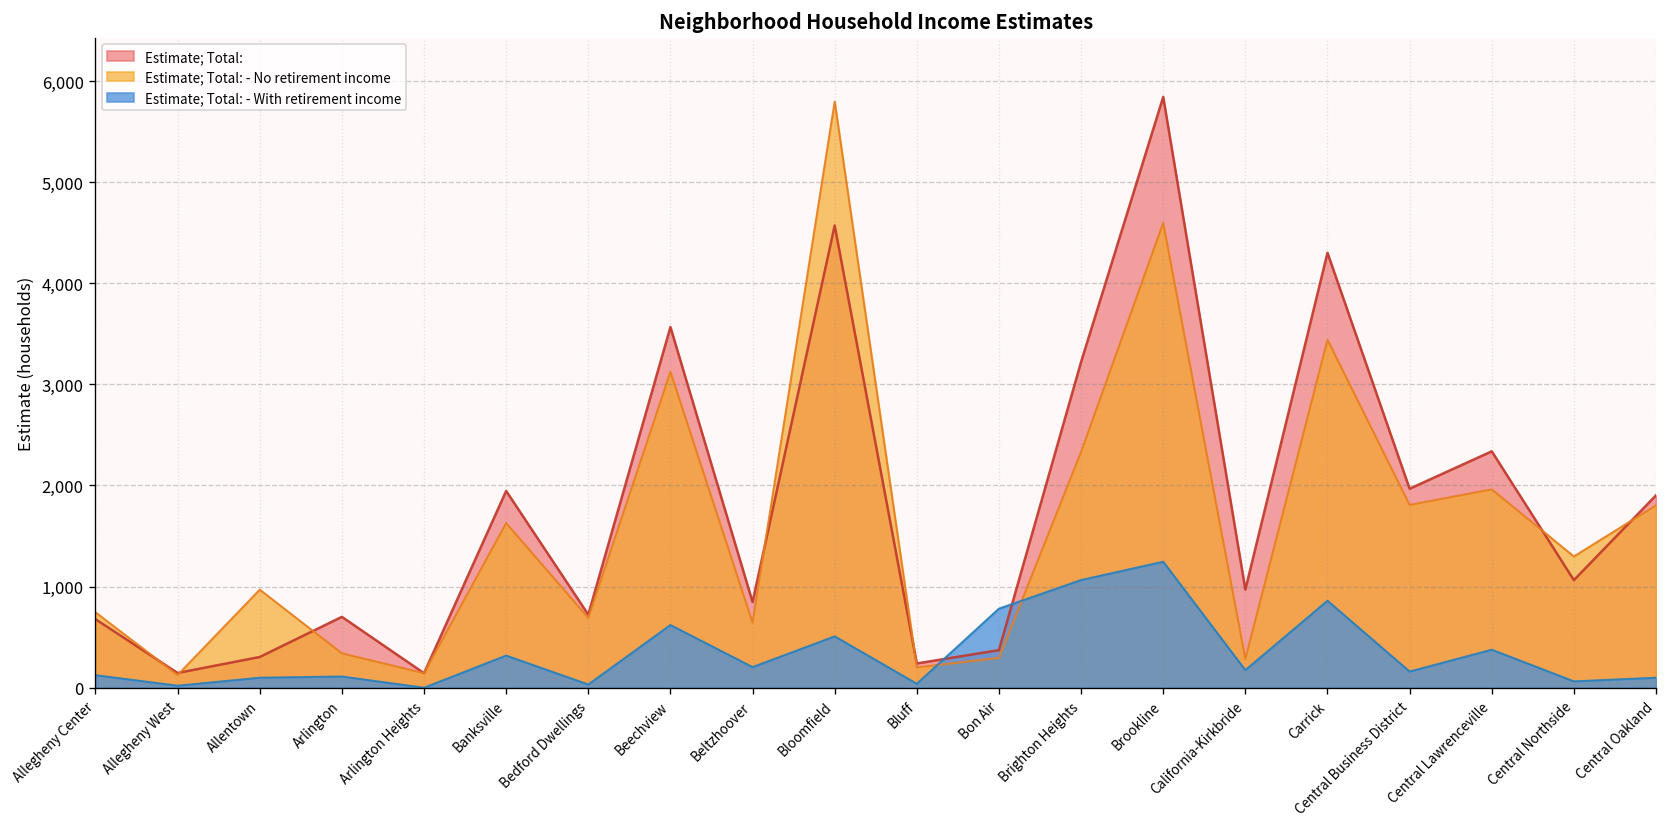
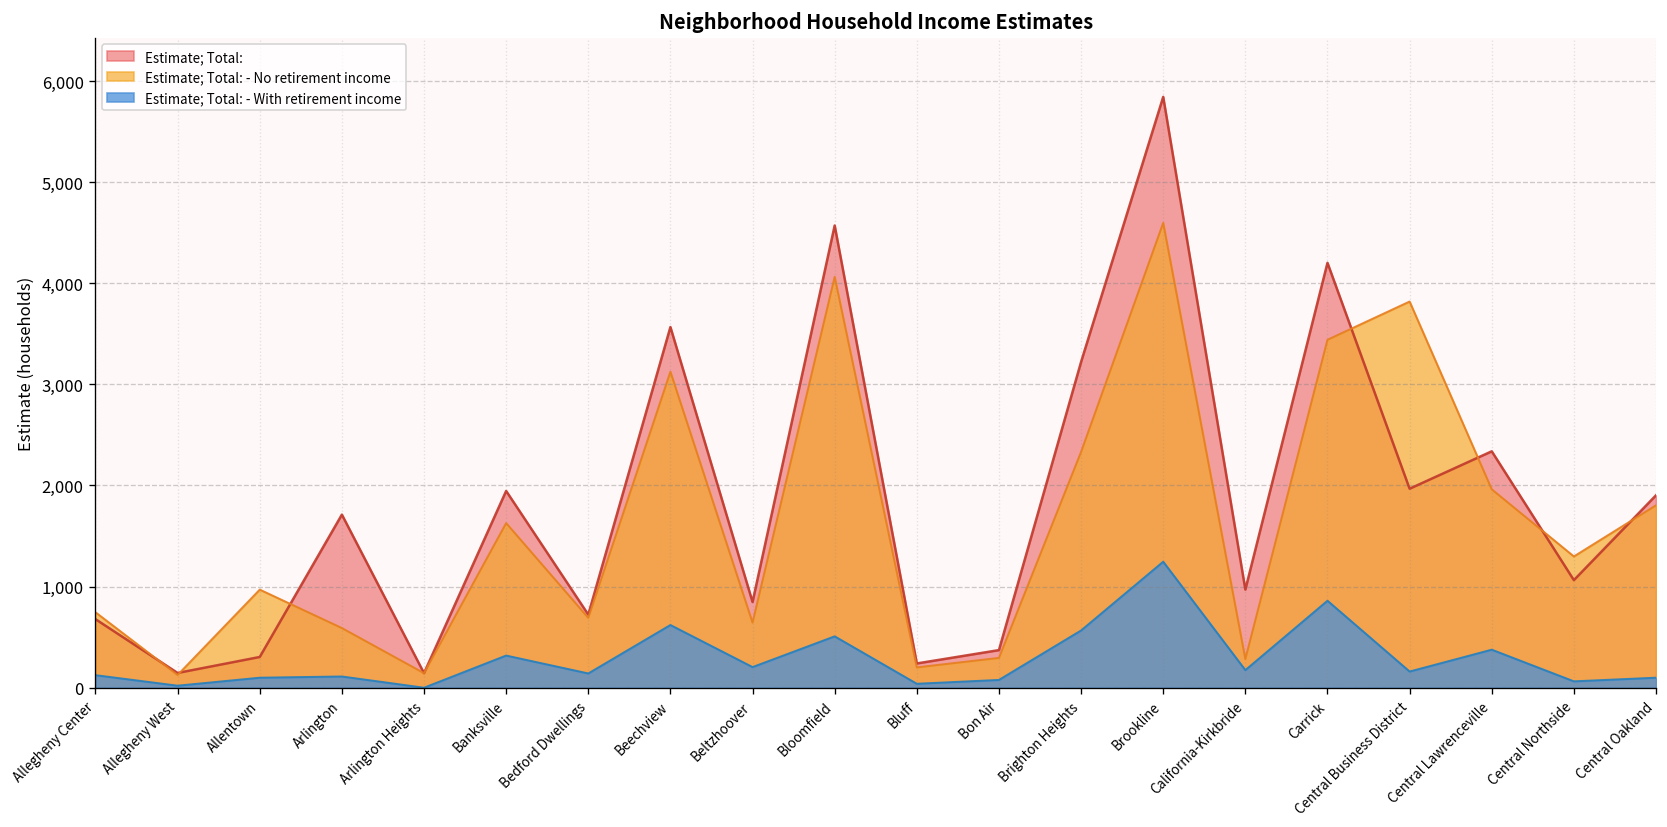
  {
    "Estimate; Total:": {
      "Allegheny Center": "700",
      "Allentown": "300",
-     "Arlington": "700",
+     "Arlington": "1,700",
      "Banksville": "1,900",
      "Bedford Dwellings": "700",
      "Beechview": "3,600",
      "Beltzhoover": "800",
      "Bloomfield": "4,600",
      "Bluff": "200",
      "Bon Air": "400",
      "Brighton Heights": "3,200",
      "Brookline": "5,800",
      "California-Kirkbride": "1,000",
-     "Carrick": "4,300",
+     "Carrick": "4,200",
      "Central Business District": "2,000",
      "Central Lawrenceville": "2,300",
      "Central Northside": "1,100",
      "Central Oakland": "1,900"
    },
    "Estimate; Total: - No retirement income": {
      "Allegheny Center": "700",
      "Allentown": "1,000",
-     "Arlington": "300",
+     "Arlington": "600",
      "Banksville": "1,600",
      "Bedford Dwellings": "700",
      "Beechview": "3,100",
      "Beltzhoover": "600",
-     "Bloomfield": "5,800",
+     "Bloomfield": "4,100",
      "Bluff": "200",
      "Bon Air": "300",
      "Brighton Heights": "2,300",
      "Brookline": "4,600",
      "California-Kirkbride": "300",
      "Carrick": "3,400",
-     "Central Business District": "1,800",
+     "Central Business District": "3,800",
      "Central Lawrenceville": "2,000",
      "Central Northside": "1,300",
      "Central Oakland": "1,800"
    },
    "Estimate; Total: - With retirement income": {
      "Allegheny Center": "100",
      "Allegheny West": "0",
      "Allentown": "100",
      "Arlington": "100",
      "Arlington Heights": "0",
      "Banksville": "300",
-     "Bedford Dwellings": "0",
+     "Bedford Dwellings": "100",
      "Beechview": "600",
      "Beltzhoover": "200",
      "Bloomfield": "500",
      "Bluff": "0",
-     "Bon Air": "800",
-     "Brighton Heights": "1,100",
+     "Bon Air": "100",
+     "Brighton Heights": "600",
      "Brookline": "1,200",
      "California-Kirkbride": "200",
      "Carrick": "900",
      "Central Business District": "200",
      "Central Lawrenceville": "400",
      "Central Northside": "100",
      "Central Oakland": "100"
    }
  }
